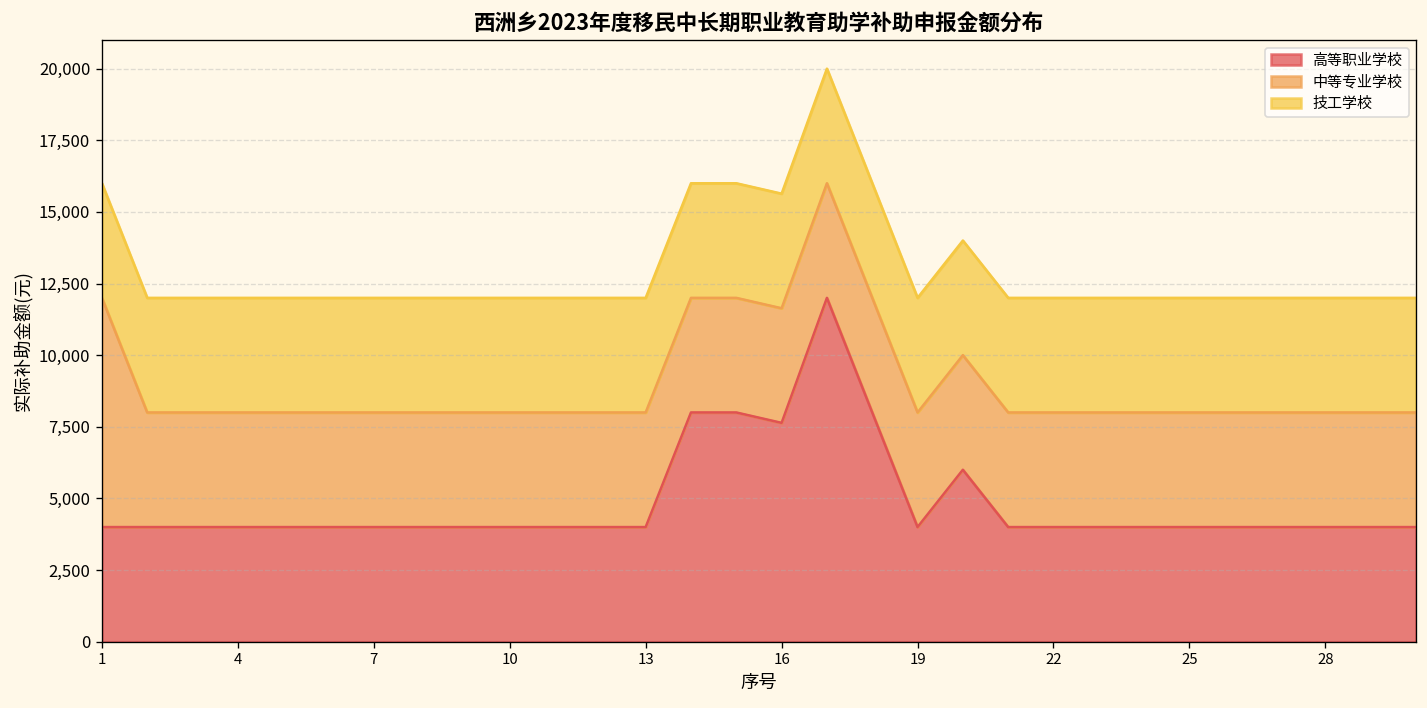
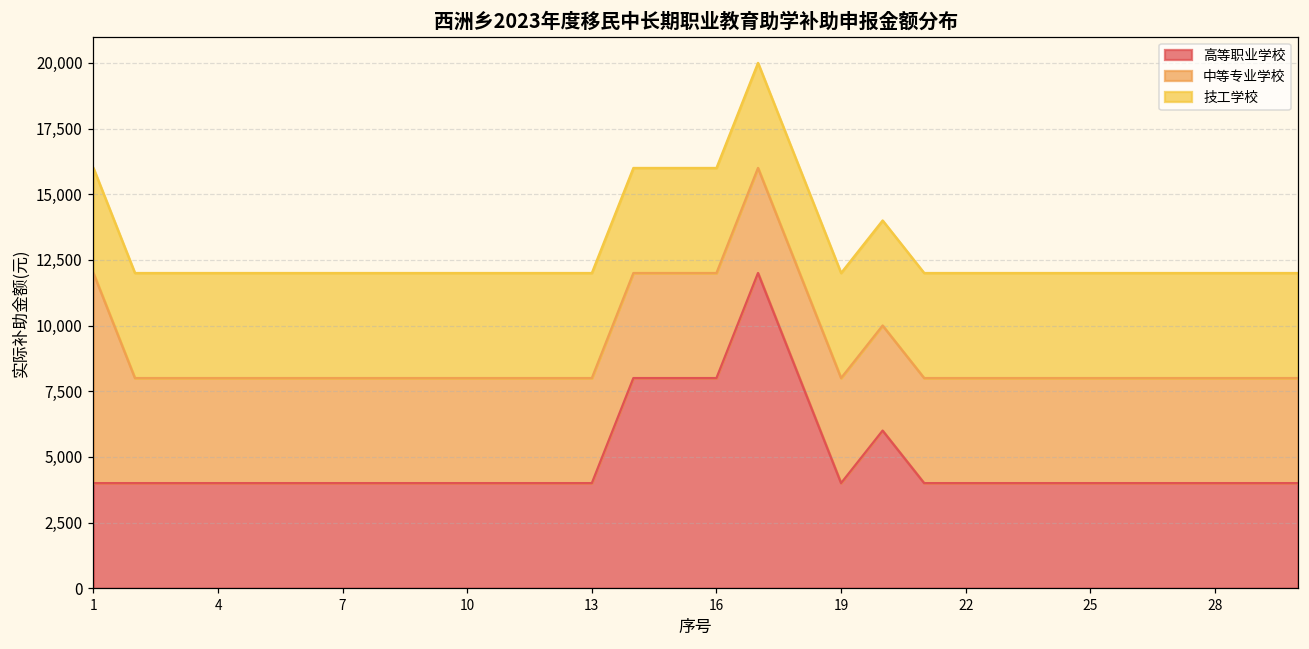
  {
    "高等职业学校": {
      "1": "4,000",
      "4": "4,000",
      "7": "4,000",
      "10": "4,000",
      "13": "4,000",
-     "16": "7,600",
+     "16": "8,000",
      "19": "4,000",
      "22": "4,000",
      "25": "4,000",
      "28": "4,000"
    }
  }
